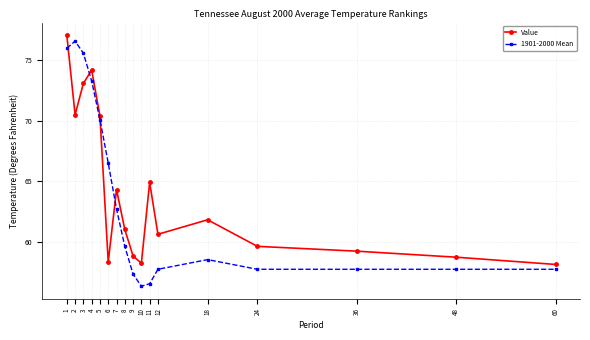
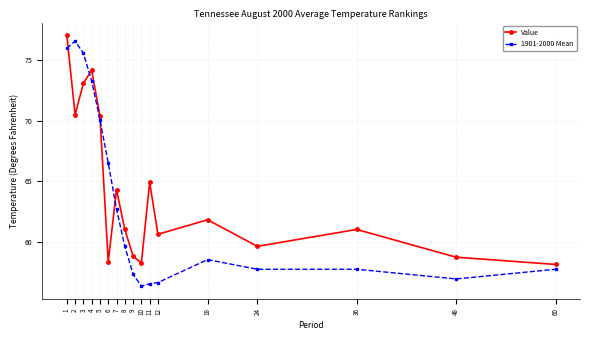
  {
    "Value": {
      "1": 77.1,
      "2": 70.5,
      "3": 73.1,
      "4": 74.2,
      "5": 70.4,
      "6": 58.3,
      "7": 64.3,
      "8": 61.0,
      "9": 58.8,
      "10": 58.2,
      "11": 64.9,
      "12": 60.6,
      "18": 61.8,
      "24": 59.6,
-     "36": 59.2,
+     "36": 61.0,
      "48": 58.7,
      "60": 58.1
    },
    "1901-2000 Mean": {
      "1": 76.0,
      "2": 76.6,
      "3": 75.6,
      "4": 73.3,
      "5": 70.1,
      "6": 66.5,
      "7": 62.7,
      "8": 59.6,
      "9": 57.3,
      "10": 56.3,
      "11": 56.5,
-     "12": 57.7,
+     "12": 56.6,
      "18": 58.5,
      "24": 57.7,
      "36": 57.7,
-     "48": 57.7,
+     "48": 56.9,
      "60": 57.7
    }
  }
